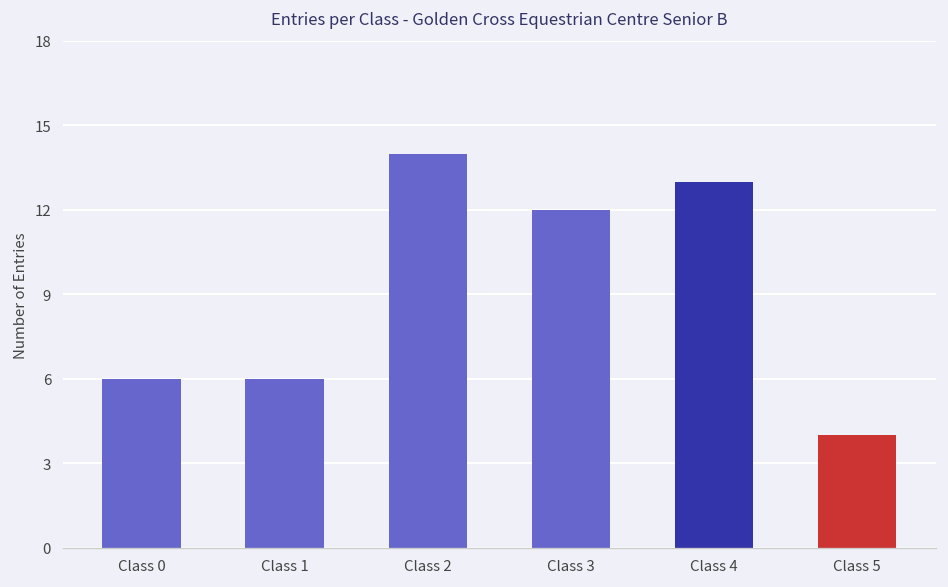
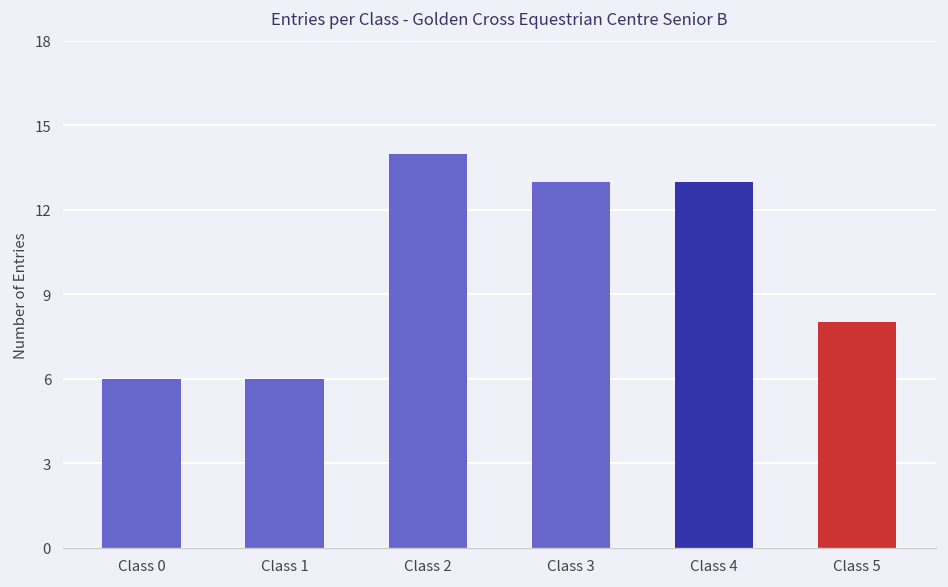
  {
    "Class 0": 6,
    "Class 1": 6,
    "Class 2": 14,
-   "Class 3": 12,
+   "Class 3": 13,
    "Class 4": 13,
-   "Class 5": 4
+   "Class 5": 8
  }
